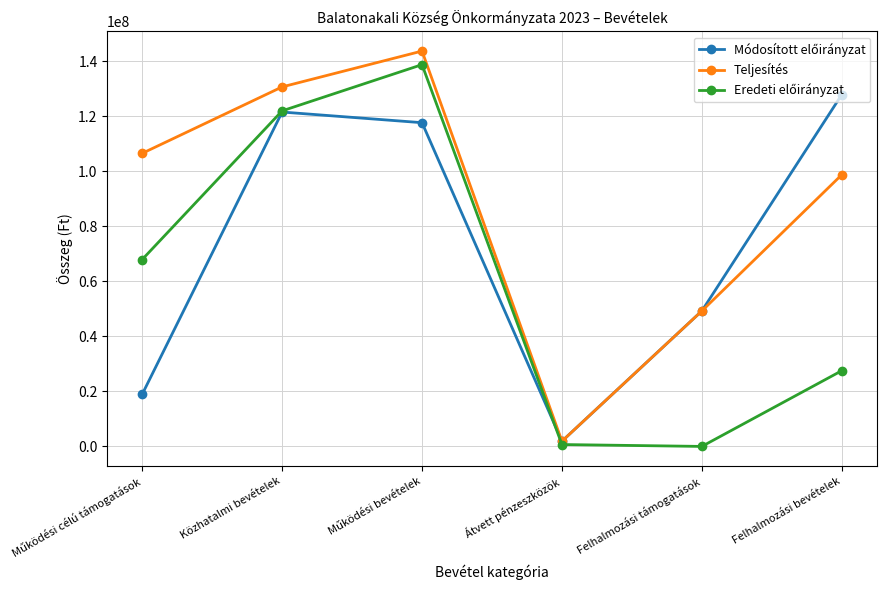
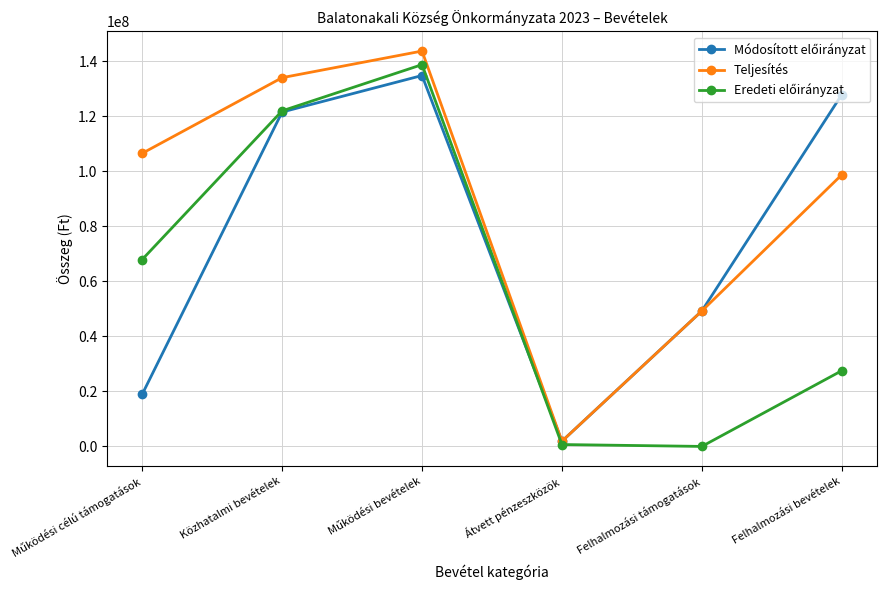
  {
    "Módosított előirányzat": {
      "Működési célú támogatások": 19000000,
-     "Működési bevételek": 118000000
+     "Működési bevételek": 135000000
    },
    "Teljesítés": {
      "Működési célú támogatások": 107000000,
-     "Közhatalmi bevételek": 131000000,
+     "Közhatalmi bevételek": 134000000,
      "Működési bevételek": 144000000,
      "Felhalmozási bevételek": 99000000
    },
    "Eredeti előirányzat": {
      "Működési célú támogatások": 68000000,
      "Működési bevételek": 139000000,
      "Átvett pénzeszközök": 1000000,
      "Felhalmozási támogatások": 0,
      "Felhalmozási bevételek": 28000000
    }
  }
